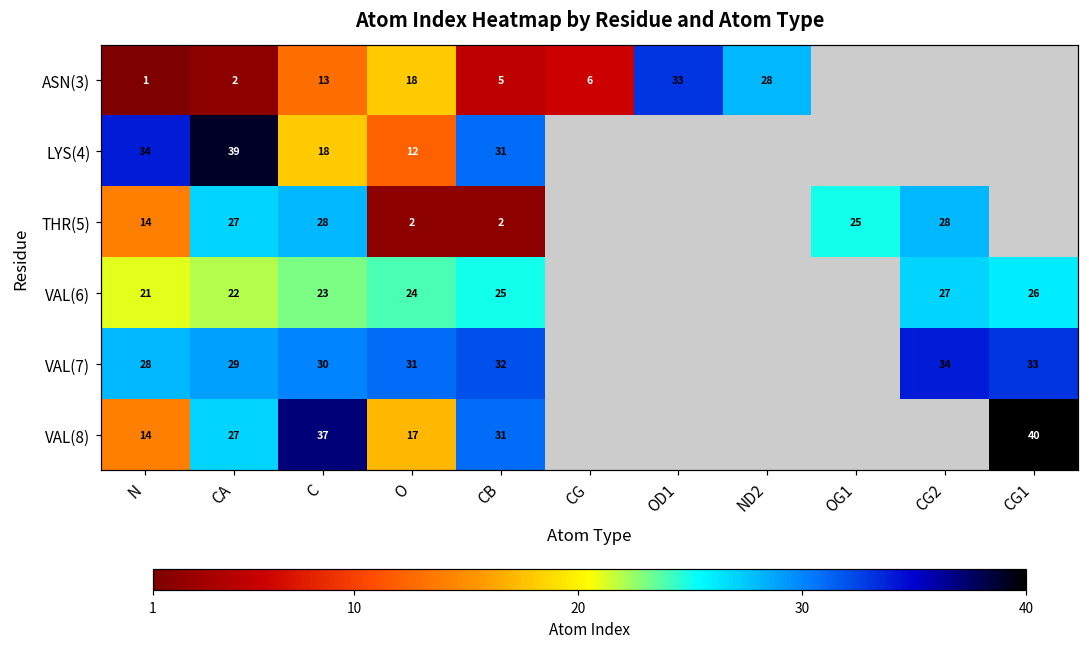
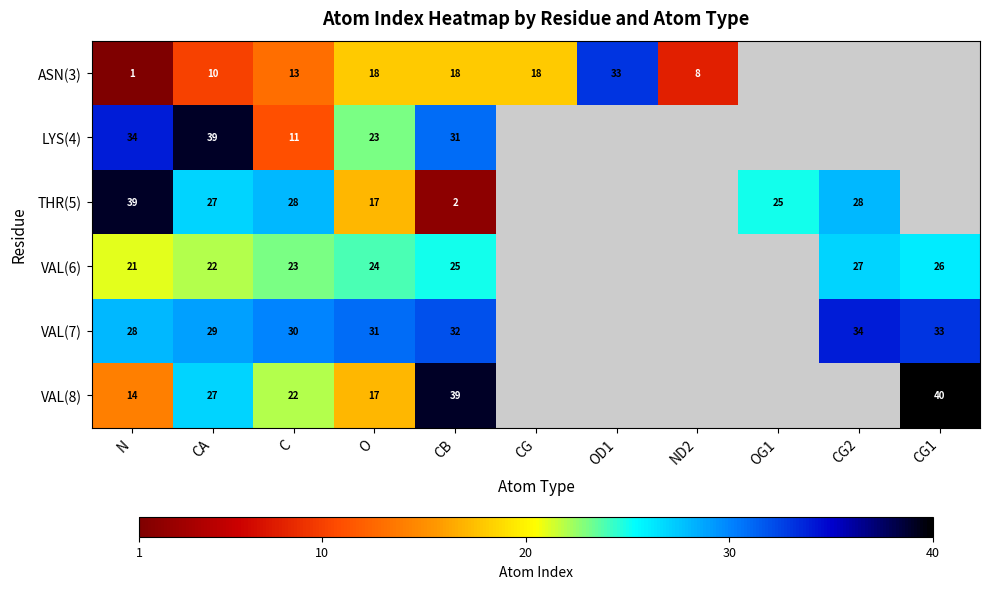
  {
    "ASN(3)": {
      "N": 1,
-     "CA": 2,
+     "CA": 10,
      "C": 13,
      "O": 18,
-     "CB": 5,
-     "CG": 6,
+     "CB": 18,
+     "CG": 18,
      "OD1": 33,
-     "ND2": 28
+     "ND2": 8
    },
    "LYS(4)": {
      "N": 34,
      "CA": 39,
-     "C": 18,
-     "O": 12,
+     "C": 11,
+     "O": 23,
      "CB": 31
    },
    "THR(5)": {
-     "N": 14,
+     "N": 39,
      "CA": 27,
      "C": 28,
-     "O": 2,
+     "O": 17,
      "CB": 2,
      "OG1": 25,
      "CG2": 28
    },
    "VAL(6)": {
      "N": 21,
      "CA": 22,
      "C": 23,
      "O": 24,
      "CB": 25,
      "CG2": 27,
      "CG1": 26
    },
    "VAL(7)": {
      "N": 28,
      "CA": 29,
      "C": 30,
      "O": 31,
      "CB": 32,
      "CG2": 34,
      "CG1": 33
    },
    "VAL(8)": {
      "N": 14,
      "CA": 27,
-     "C": 37,
+     "C": 22,
      "O": 17,
-     "CB": 31,
+     "CB": 39,
      "CG1": 40
    }
  }
